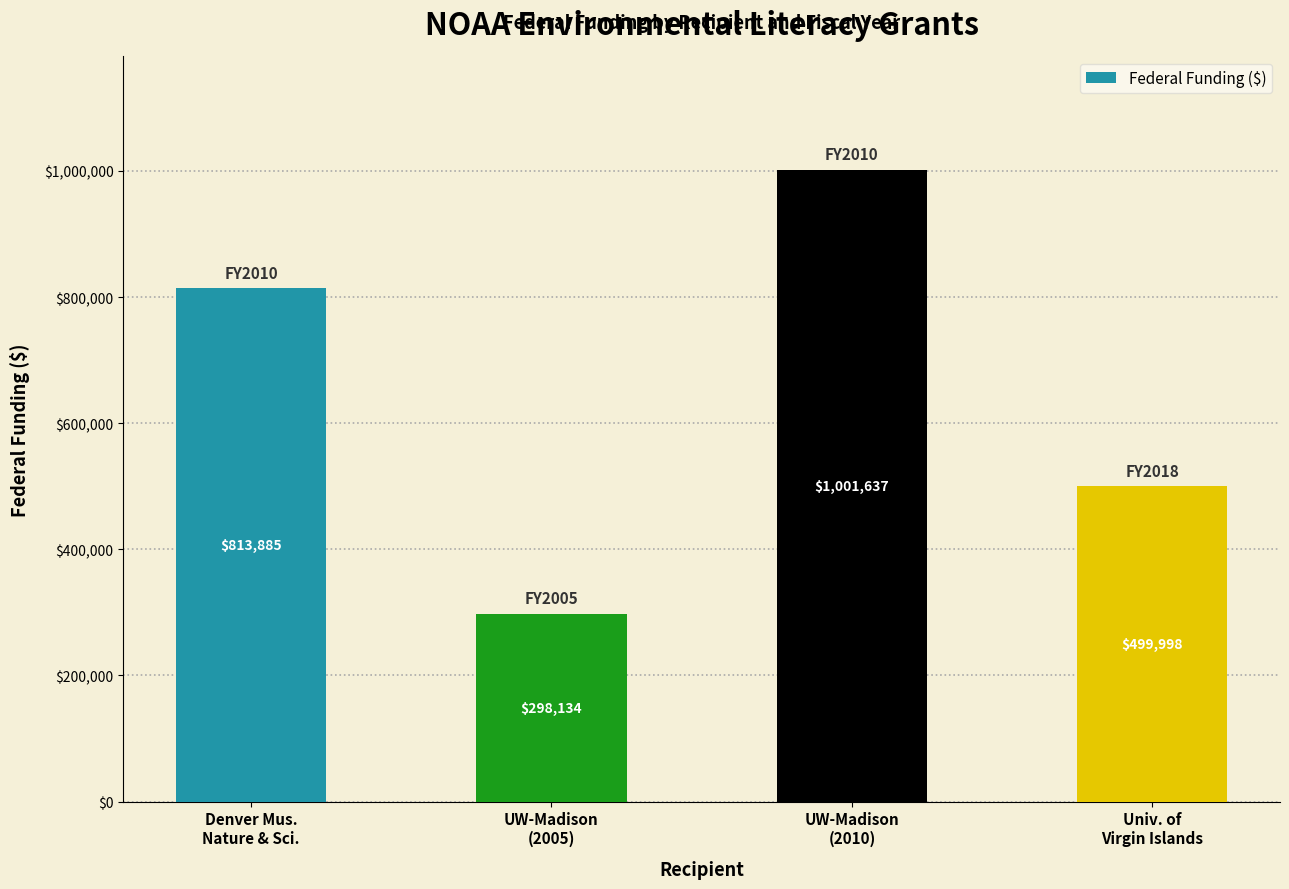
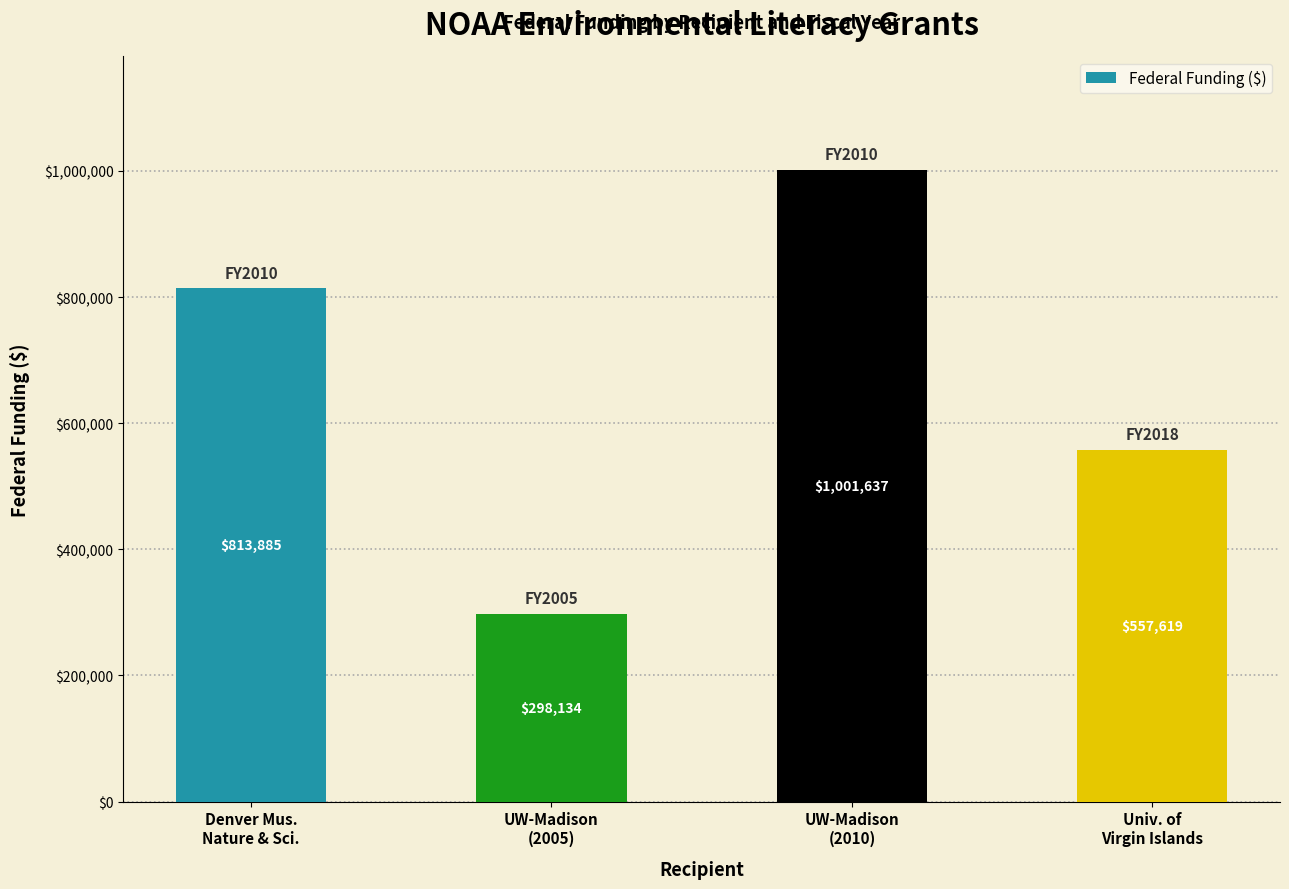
  {
    "Denver Mus. Nature & Sci.": "$813,885",
    "UW-Madison (2005)": "$298,134",
    "UW-Madison (2010)": "$1,001,637",
-   "Univ. of Virgin Islands": "$499,998"
+   "Univ. of Virgin Islands": "$557,619"
  }
